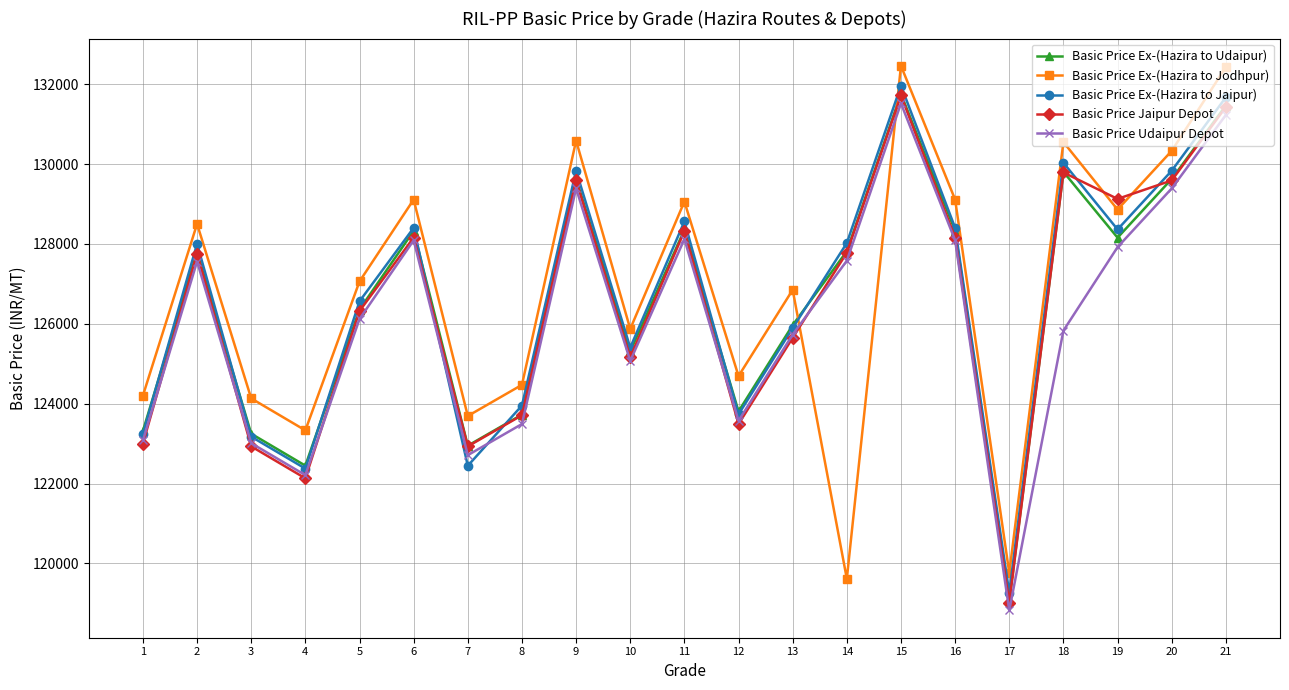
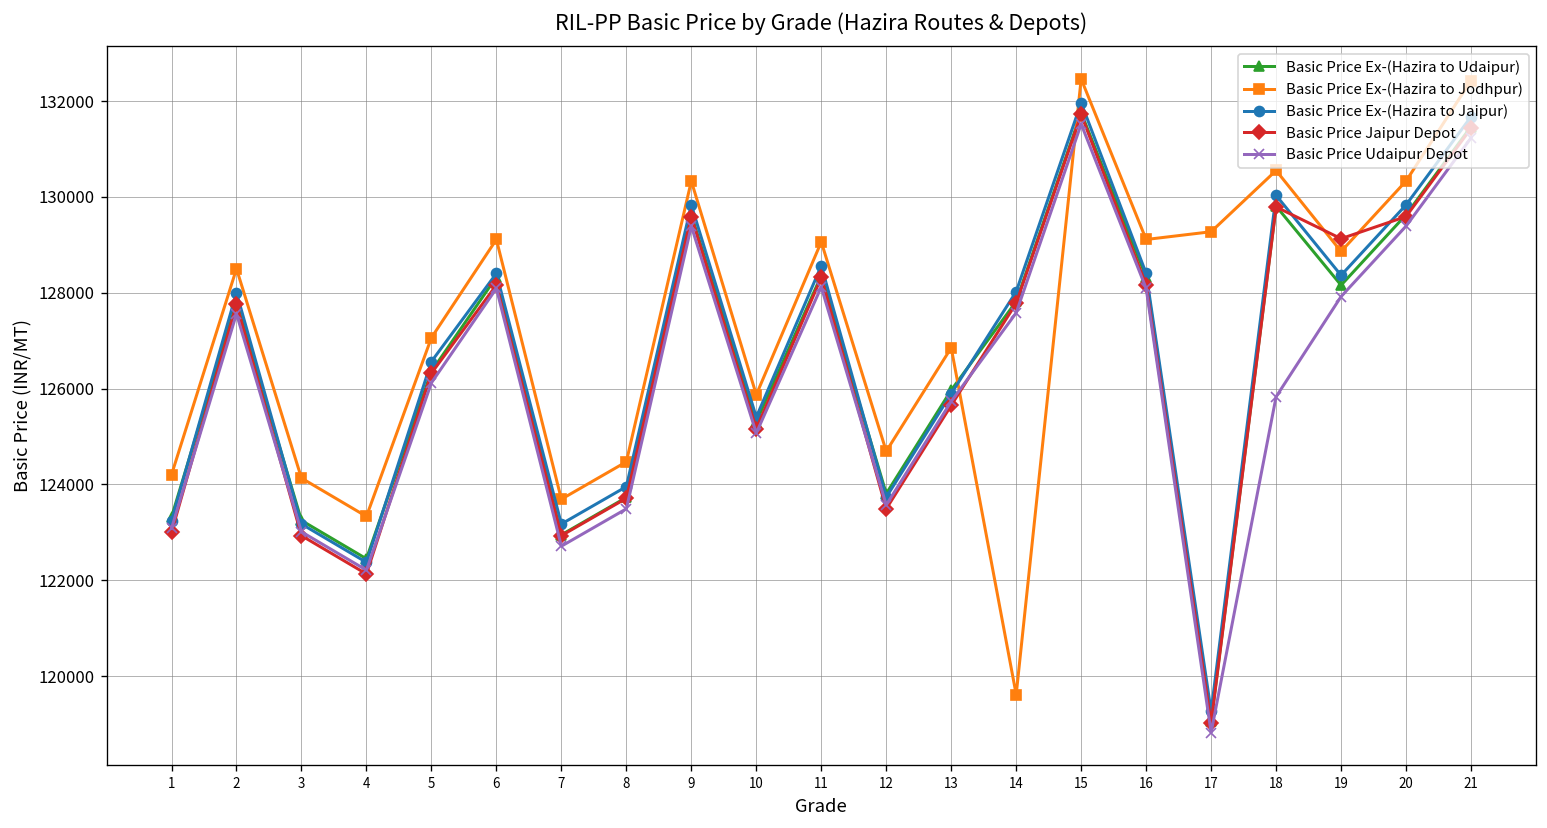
  {
    "Basic Price Ex-(Hazira to Udaipur)": {
      "1": 123300,
      "3": 123200,
      "4": 122400,
      "6": 128300,
      "10": 125300,
      "12": 123800,
      "13": 126000,
      "16": 128300,
      "19": 128200
    },
    "Basic Price Ex-(Hazira to Jodhpur)": {
      "1": 124200,
      "2": 128500,
      "3": 124100,
      "4": 123300,
      "5": 127100,
      "6": 129100,
      "7": 123700,
      "8": 124500,
-     "9": 130600,
+     "9": 130300,
      "10": 125900,
      "11": 129100,
      "12": 124700,
      "13": 126900,
      "14": 119600,
      "15": 132500,
      "16": 129100,
-     "17": 119800,
+     "17": 129300,
      "19": 128900,
      "20": 130300
    },
    "Basic Price Ex-(Hazira to Jaipur)": {
      "1": 123200,
      "2": 128000,
      "3": 123200,
      "4": 122400,
      "5": 126600,
      "6": 128400,
-     "7": 122400,
+     "7": 123200,
      "8": 124000,
      "9": 129800,
      "10": 125400,
      "11": 128600,
      "12": 123700,
      "13": 125900,
      "14": 128000,
      "15": 132000,
      "16": 128400,
      "17": 119300,
      "18": 130000,
      "19": 128400,
      "20": 129800
    },
    "Basic Price Jaipur Depot": {
      "1": 123000,
      "3": 122900,
      "4": 122100,
      "6": 128200,
      "10": 125200,
      "12": 123500,
      "13": 125700,
      "16": 128200,
      "19": 129100
    },
    "Basic Price Udaipur Depot": {
      "1": 123100,
      "2": 127600,
      "3": 123000,
      "4": 122200,
      "5": 126100,
      "6": 128100,
      "7": 122700,
      "8": 123500,
      "9": 129400,
      "10": 125100,
      "11": 128100,
      "12": 123600,
      "13": 125700,
      "14": 127600,
      "15": 131500,
      "16": 128100,
      "17": 118800,
      "18": 125800,
      "19": 127900,
      "20": 129400
    }
  }
